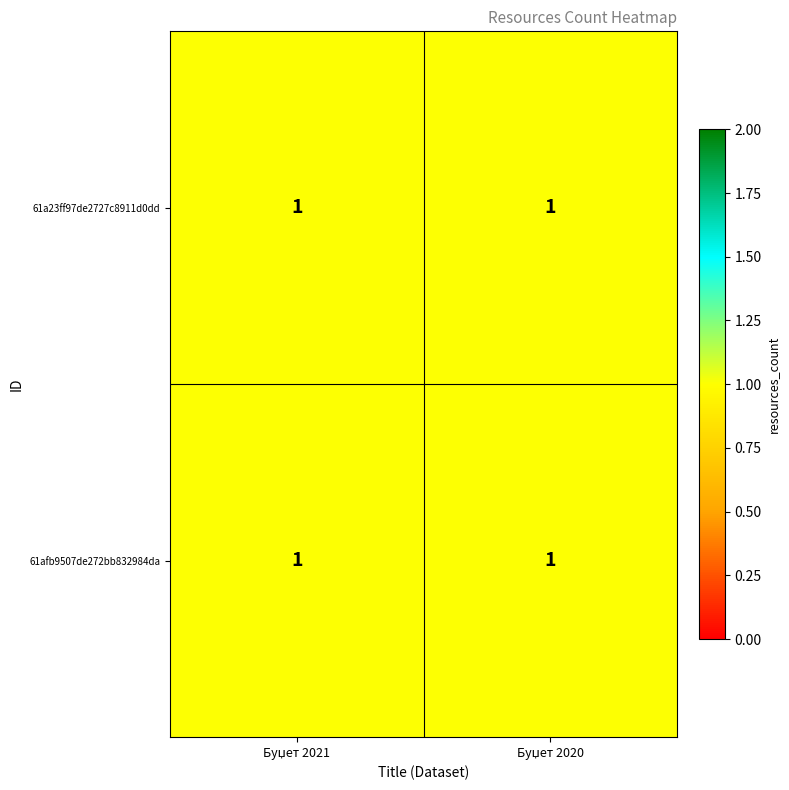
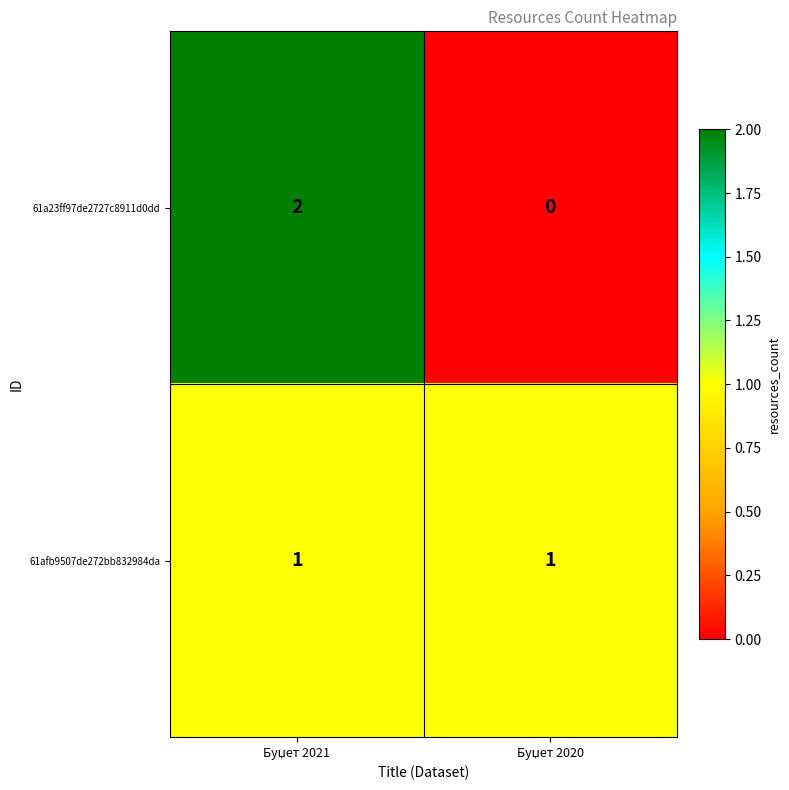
  {
    "61a23ff97de2727c8911d0dd": {
-     "Буџет 2021": 1,
-     "Буџет 2020": 1
+     "Буџет 2021": 2,
+     "Буџет 2020": 0
    },
    "61afb9507de272bb832984da": {
      "Буџет 2021": 1,
      "Буџет 2020": 1
    }
  }
